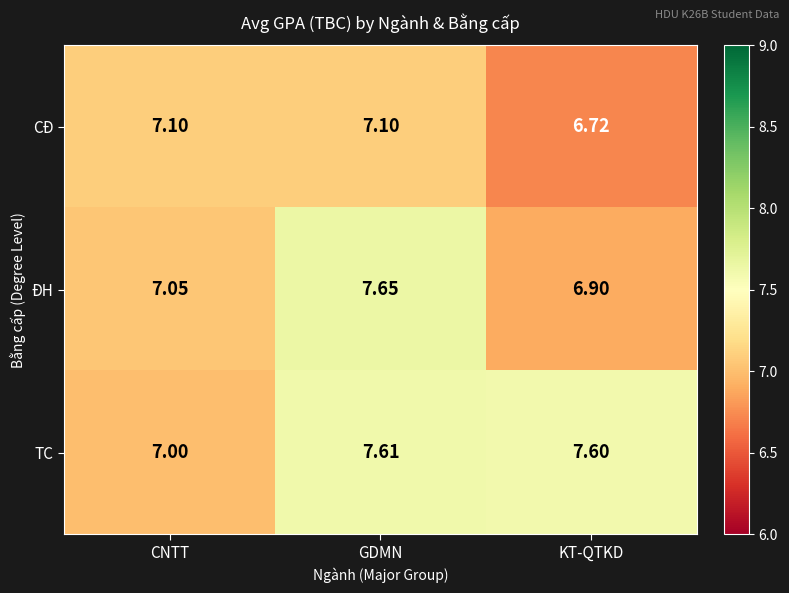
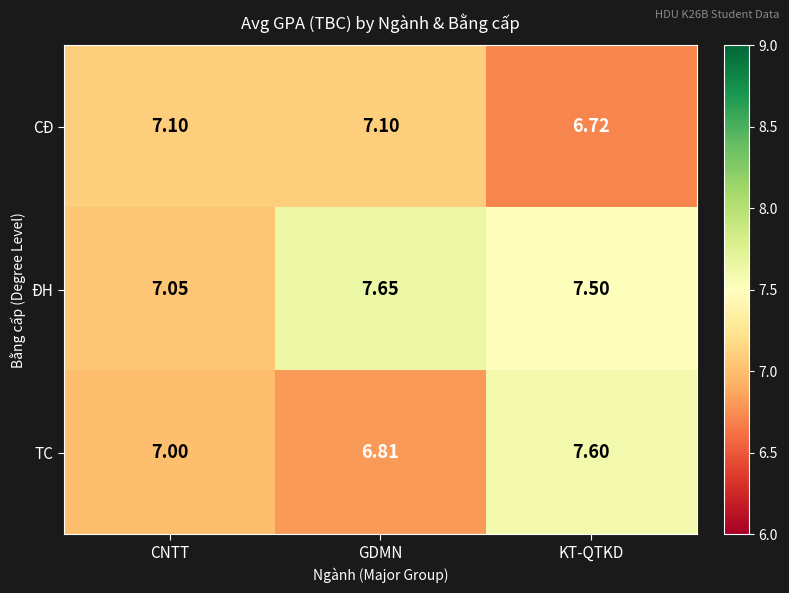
  {
    "CĐ": {
      "CNTT": 7.10,
      "GDMN": 7.10,
      "KT-QTKD": 6.72
    },
    "ĐH": {
      "CNTT": 7.05,
      "GDMN": 7.65,
-     "KT-QTKD": 6.90
+     "KT-QTKD": 7.50
    },
    "TC": {
      "CNTT": 7.00,
-     "GDMN": 7.61,
+     "GDMN": 6.81,
      "KT-QTKD": 7.60
    }
  }
